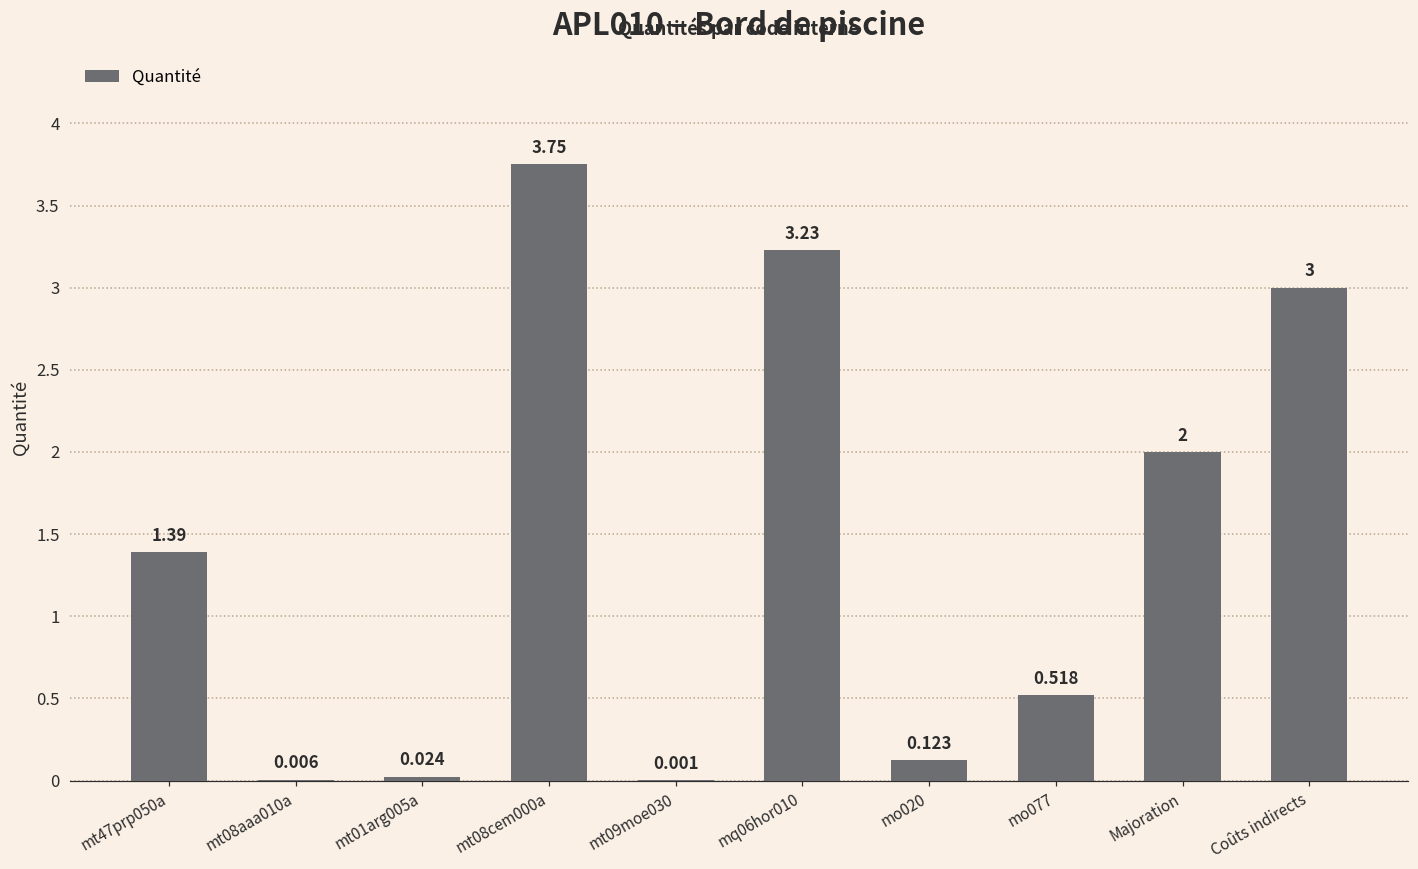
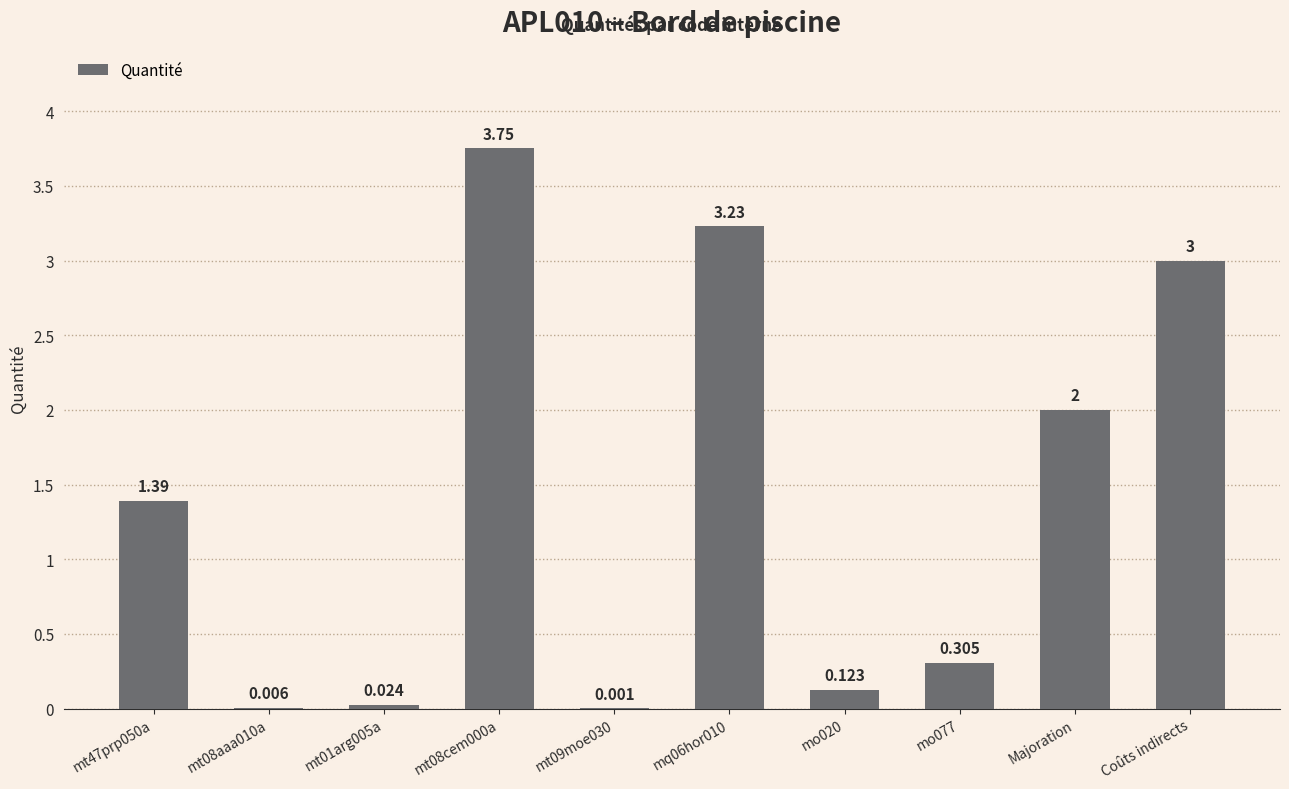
  {
    "mt47prp050a": 1.39,
    "mt08aaa010a": 0.006,
    "mt01arg005a": 0.024,
    "mt08cem000a": 3.75,
    "mt09moe030": 0.001,
    "mq06hor010": 3.23,
    "mo020": 0.123,
-   "mo077": 0.518,
+   "mo077": 0.305,
    "Majoration": 2,
    "Coûts indirects": 3
  }
